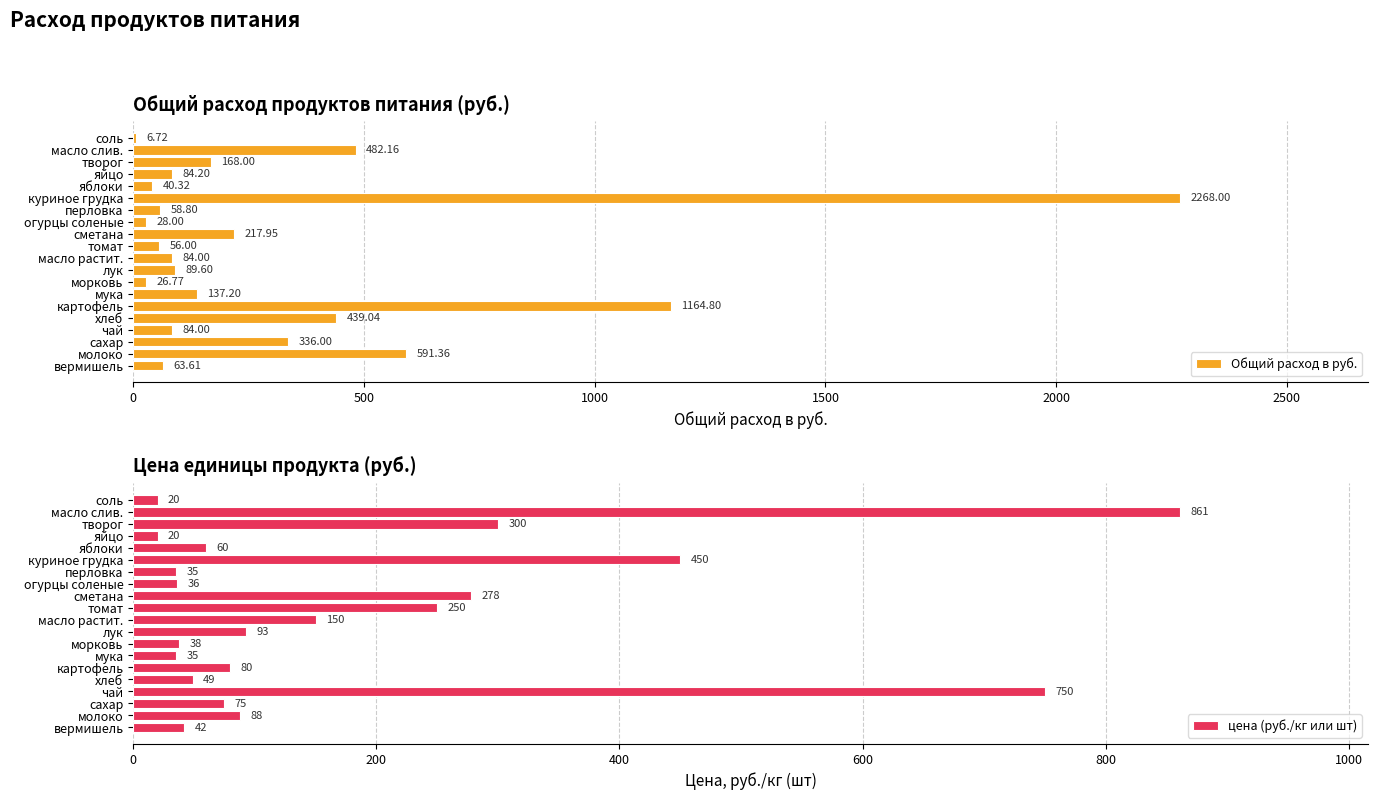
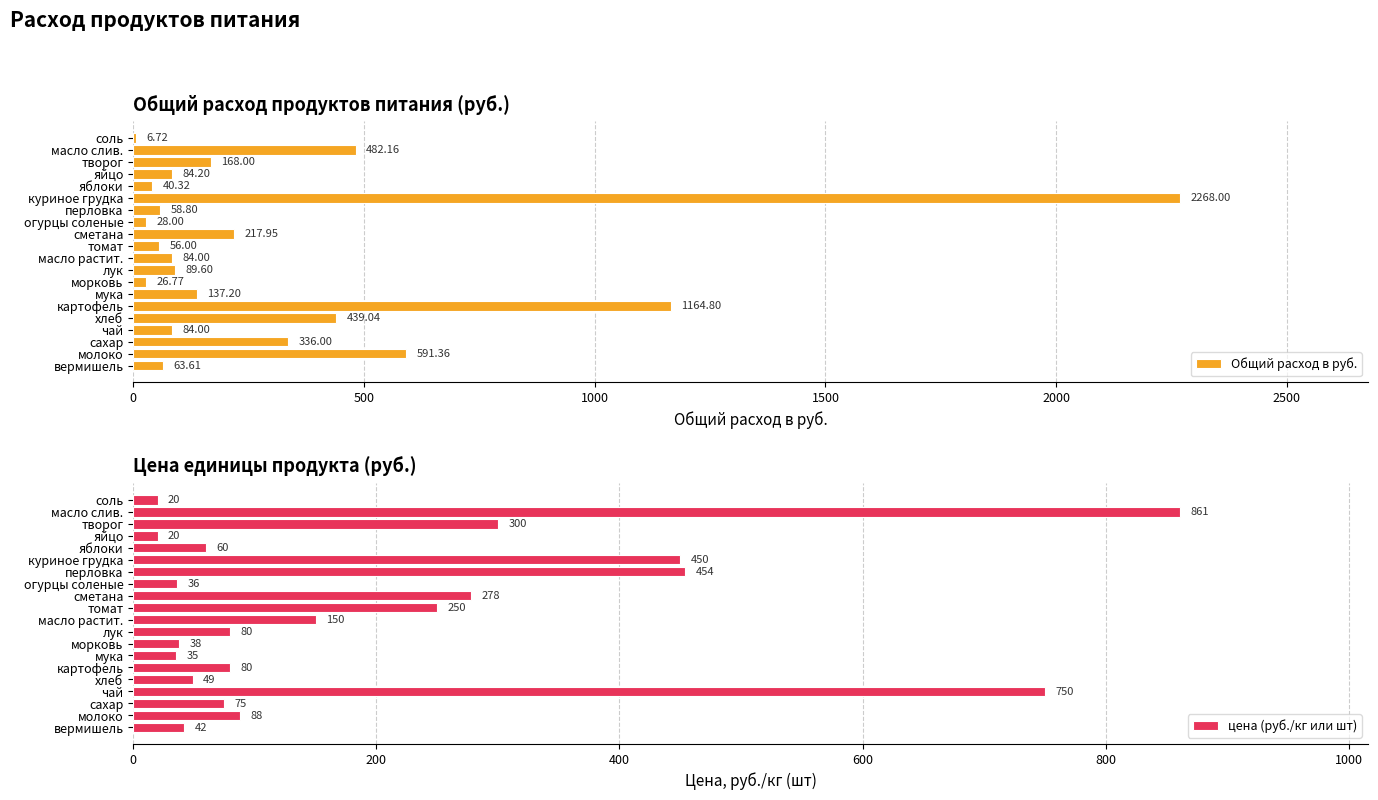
  {
    "Общий расход продуктов питания (руб.)": {
      "соль": 6.72,
      "масло слив.": 482.16,
      "творог": 168.00,
      "яйцо": 84.20,
      "яблоки": 40.32,
      "куриное грудка": 2268.00,
      "перловка": 58.80,
      "огурцы соленые": 28.00,
      "сметана": 217.95,
      "томат": 56.00,
      "масло растит.": 84.00,
      "лук": 89.60,
      "морковь": 26.77,
      "мука": 137.20,
      "картофель": 1164.80,
      "хлеб": 439.04,
      "чай": 84.00,
      "сахар": 336.00,
      "молоко": 591.36,
      "вермишель": 63.61
    },
    "Цена единицы продукта (руб.)": {
      "соль": 20,
      "масло слив.": 861,
      "творог": 300,
      "яйцо": 20,
      "яблоки": 60,
      "куриное грудка": 450,
-     "перловка": 35,
+     "перловка": 454,
      "огурцы соленые": 36,
      "сметана": 278,
      "томат": 250,
      "масло растит.": 150,
-     "лук": 93,
+     "лук": 80,
      "морковь": 38,
      "мука": 35,
      "картофель": 80,
      "хлеб": 49,
      "чай": 750,
      "сахар": 75,
      "молоко": 88,
      "вермишель": 42
    }
  }
